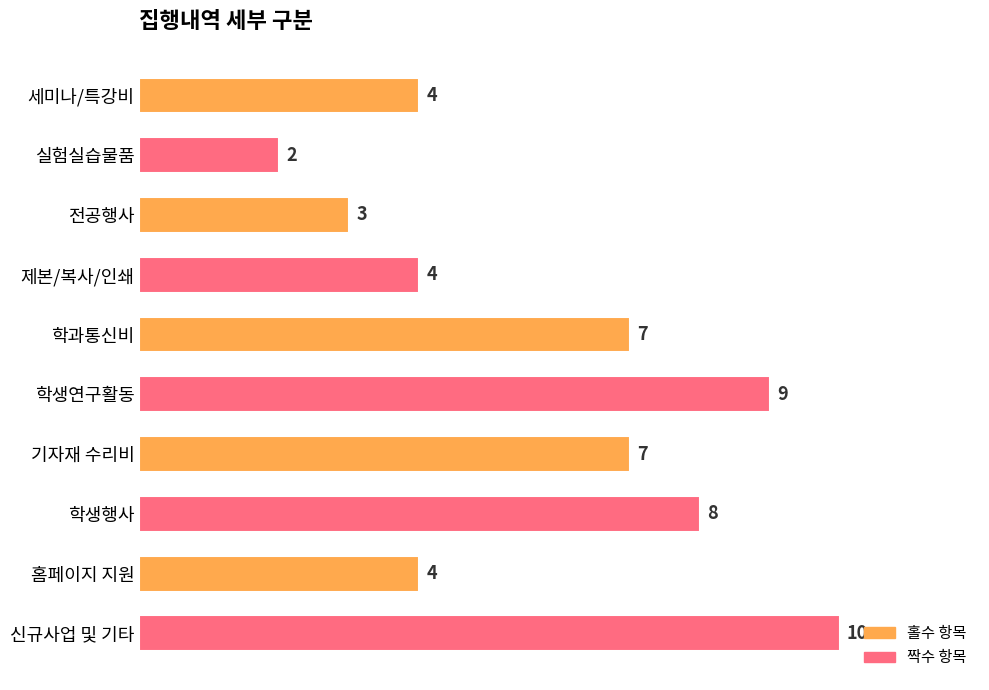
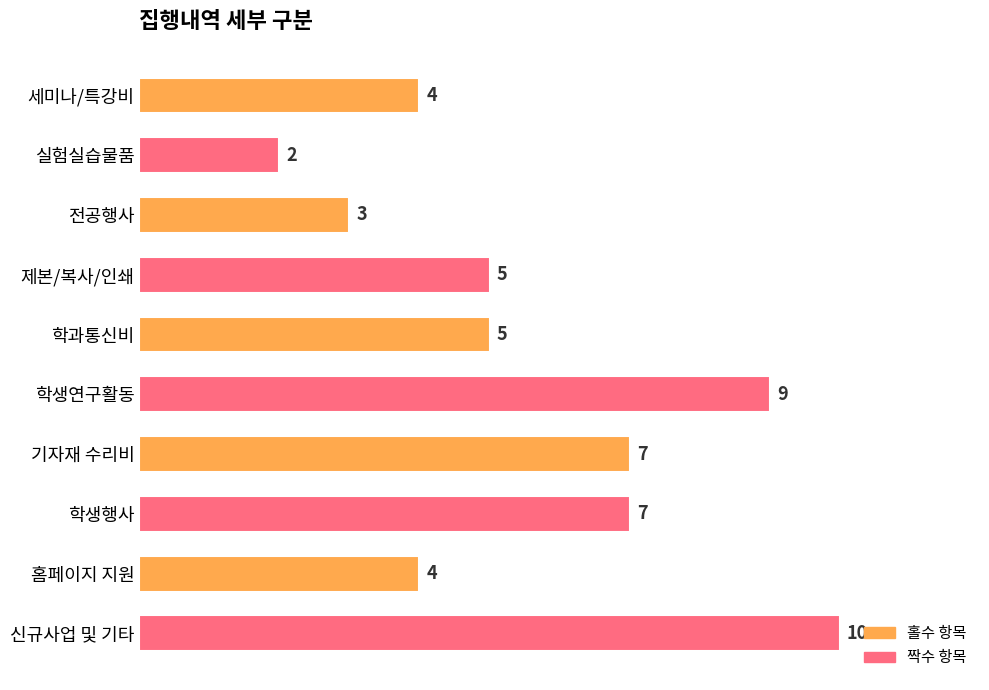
  {
    "세미나/특강비": 4,
    "실험실습물품": 2,
    "전공행사": 3,
-   "제본/복사/인쇄": 4,
-   "학과통신비": 7,
+   "제본/복사/인쇄": 5,
+   "학과통신비": 5,
    "학생연구활동": 9,
    "기자재 수리비": 7,
-   "학생행사": 8,
+   "학생행사": 7,
    "홈페이지 지원": 4,
    "신규사업 및 기타": 10
  }
